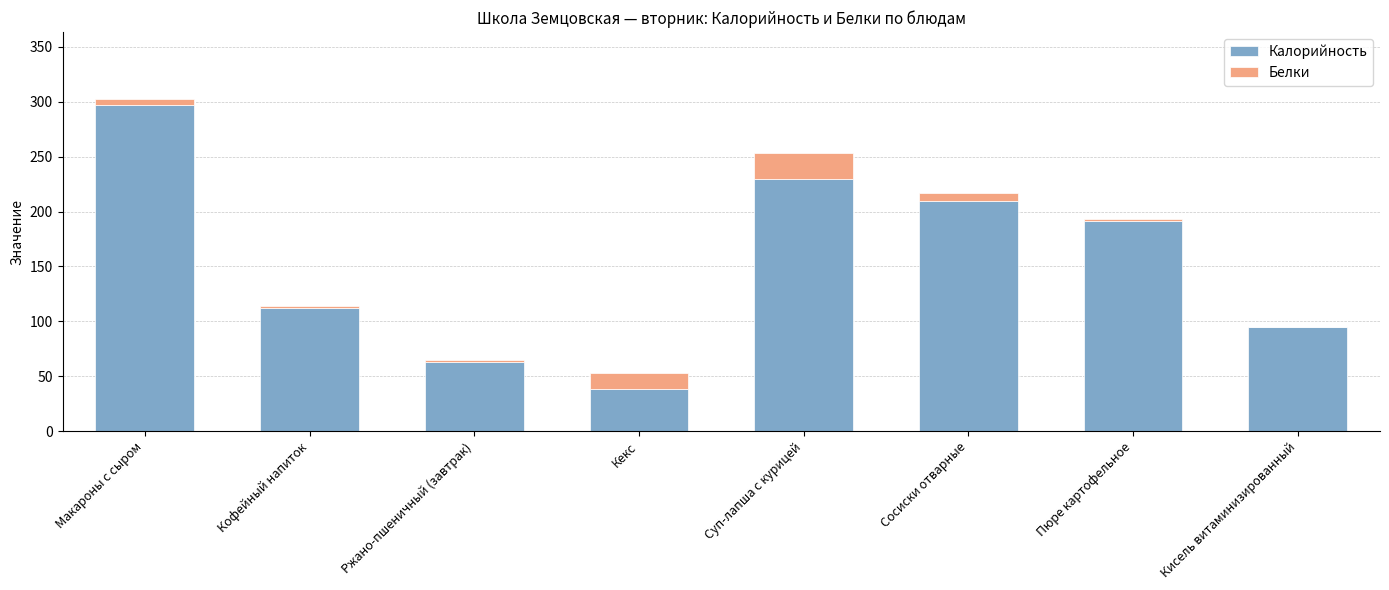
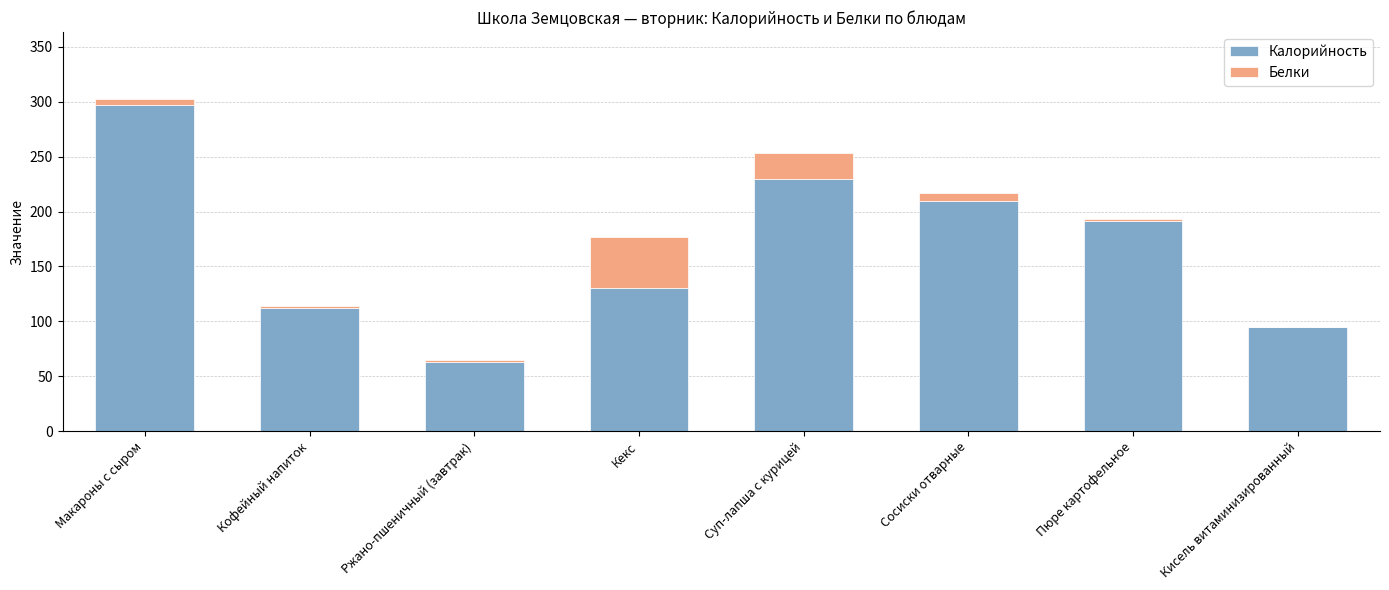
  {
    "Калорийность": {
      "Макароны с сыром": 297,
      "Кофейный напиток": 112,
      "Ржано-пшеничный (завтрак)": 63,
-     "Кекс": 38,
+     "Кекс": 130,
      "Суп-лапша с курицей": 230,
      "Сосиски отварные": 210,
      "Пюре картофельное": 191,
      "Кисель витаминизированный": 95
    },
    "Белки": {
      "Макароны с сыром": 6,
-     "Кекс": 15,
+     "Кекс": 47,
      "Суп-лапша с курицей": 23,
      "Сосиски отварные": 7,
      "Кисель витаминизированный": 0
    }
  }
